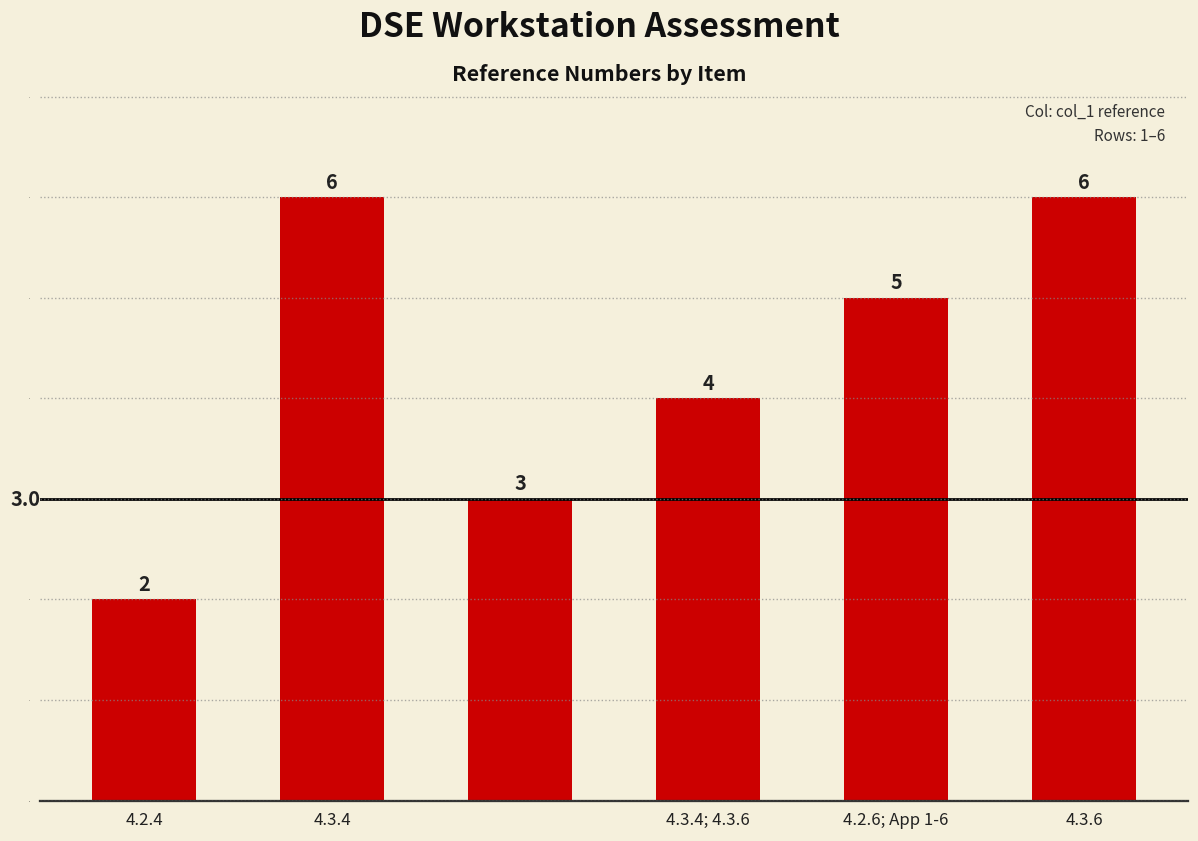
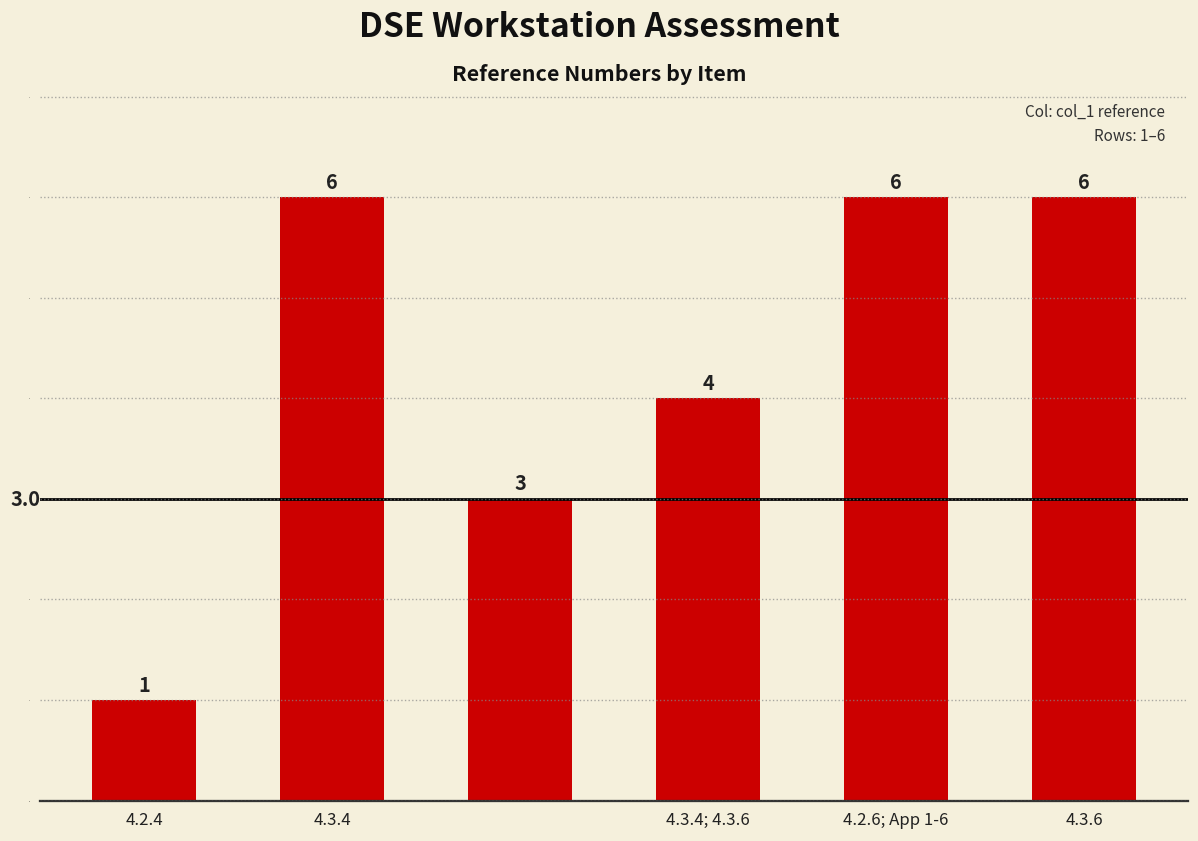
  {
-   "4.2.4": 2,
+   "4.2.4": 1,
    "4.3.4": 6,
    "4.3.4; 4.3.6": 4,
-   "4.2.6; App 1-6": 5,
+   "4.2.6; App 1-6": 6,
    "4.3.6": 6
  }
